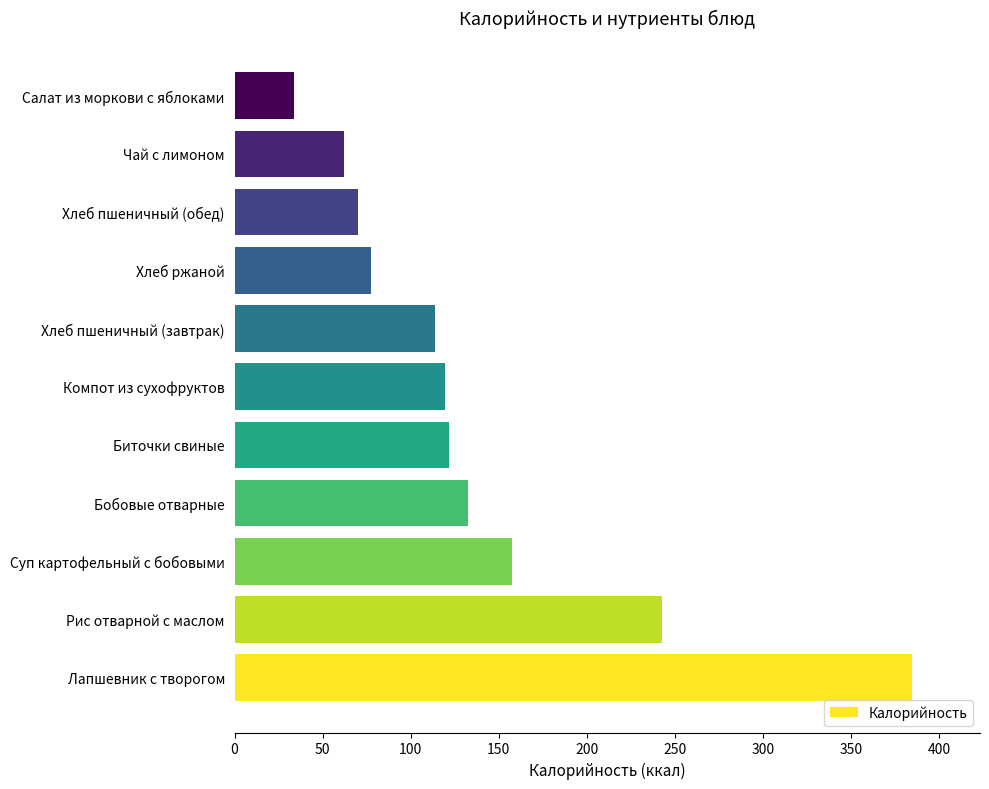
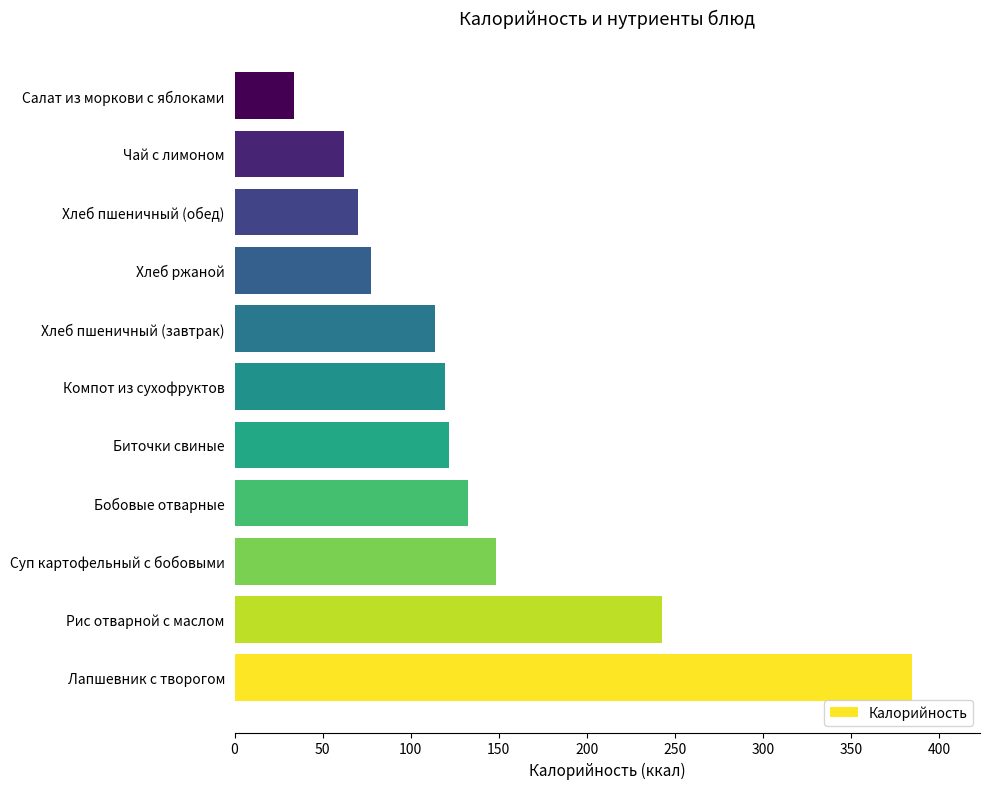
  {
    "Салат из моркови с яблоками": 34,
    "Чай с лимоном": 62,
    "Хлеб пшеничный (обед)": 70,
    "Хлеб ржаной": 78,
    "Хлеб пшеничный (завтрак)": 114,
    "Компот из сухофруктов": 120,
    "Биточки свиные": 122,
    "Бобовые отварные": 132,
-   "Суп картофельный с бобовыми": 158,
+   "Суп картофельный с бобовыми": 148,
    "Рис отварной с маслом": 243,
    "Лапшевник с творогом": 385
  }
